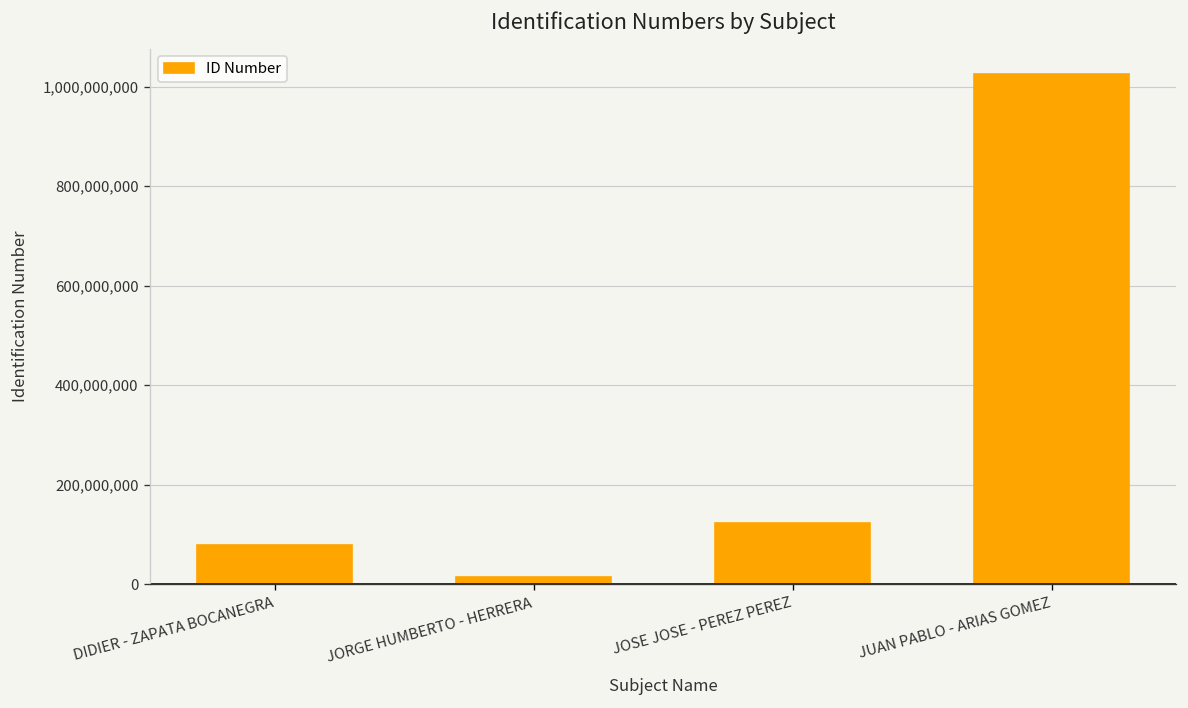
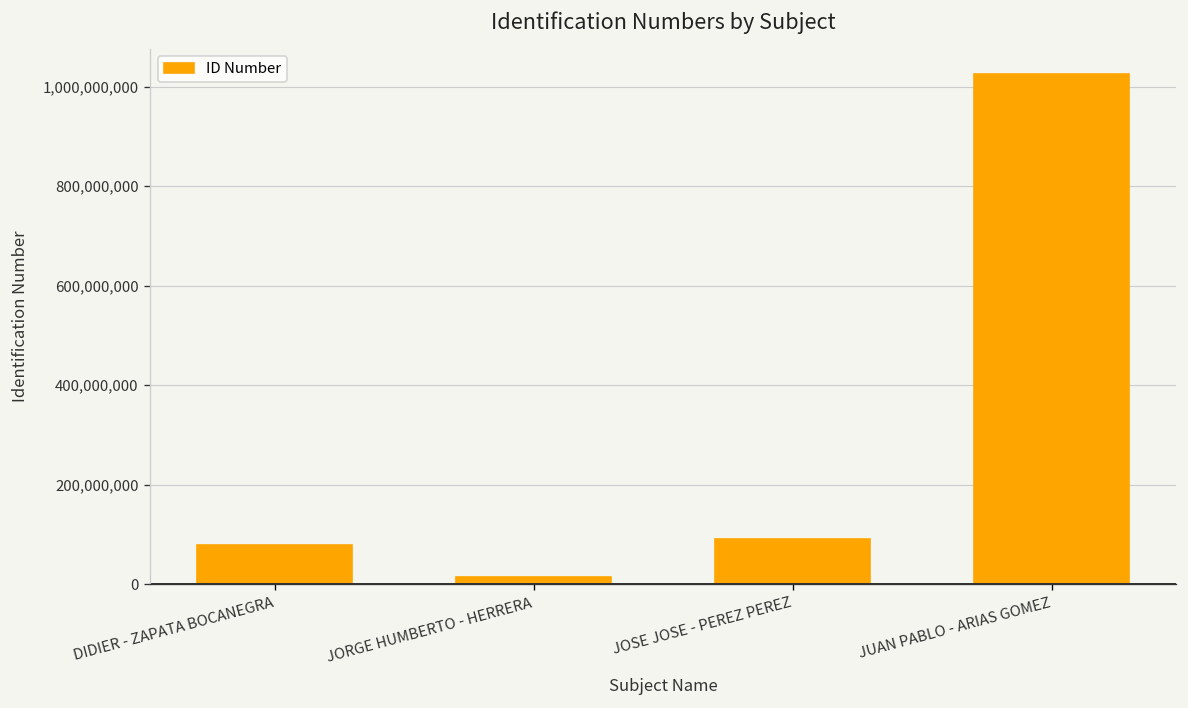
  {
    "DIDIER - ZAPATA BOCANEGRA": "80,000,000",
    "JORGE HUMBERTO - HERRERA": "20,000,000",
-   "JOSE JOSE - PEREZ PEREZ": "120,000,000",
+   "JOSE JOSE - PEREZ PEREZ": "90,000,000",
    "JUAN PABLO - ARIAS GOMEZ": "1,020,000,000"
  }
